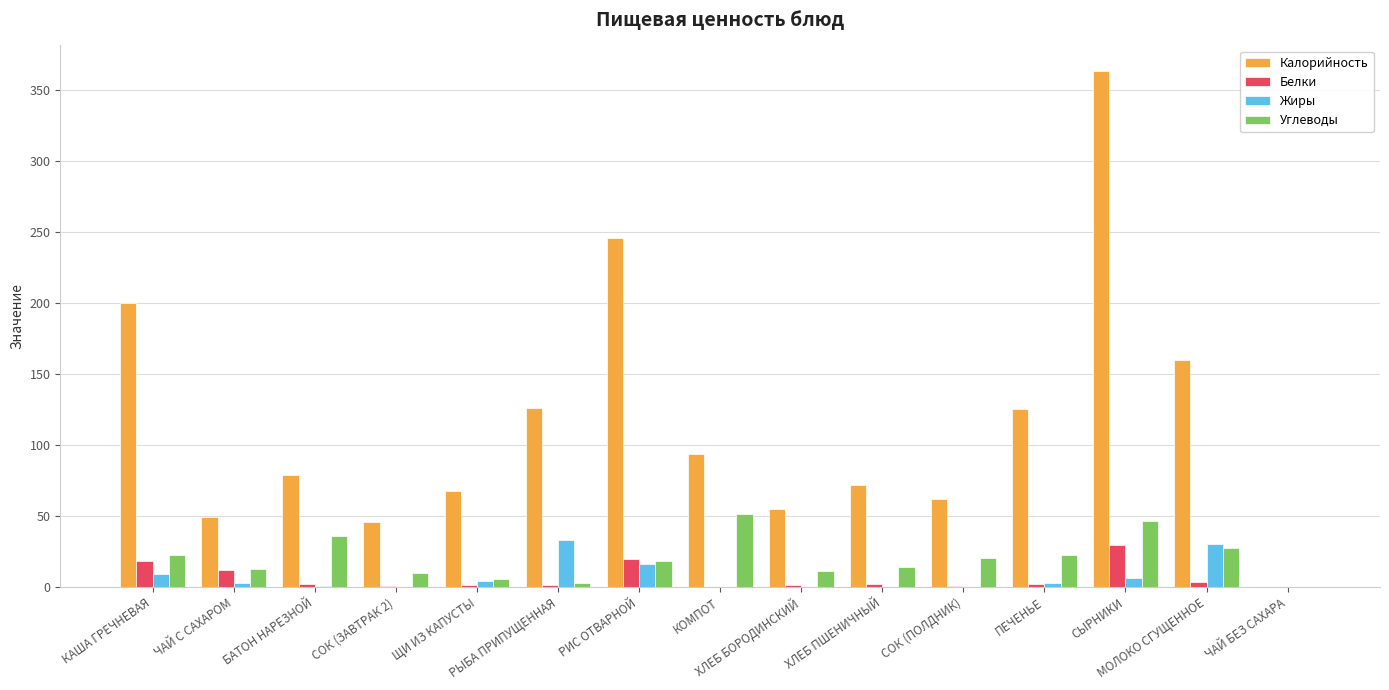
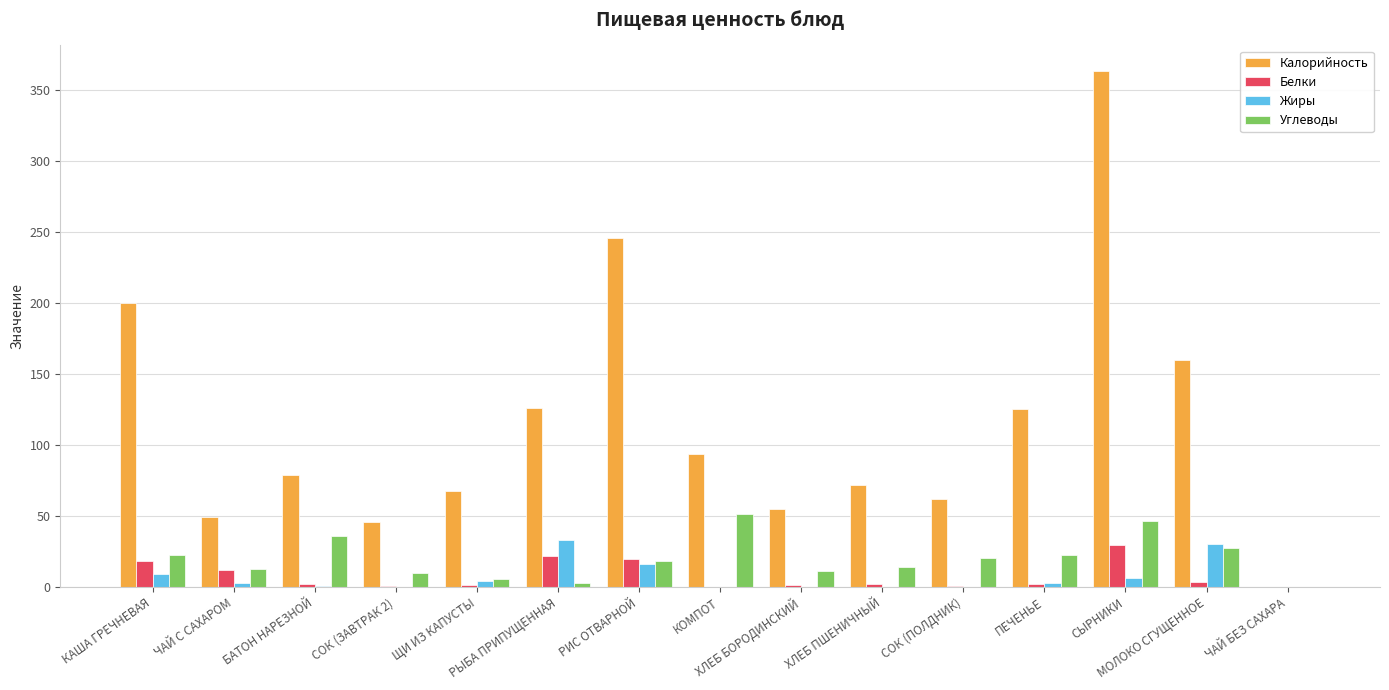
  {
    "Калорийность": {
      "КАША ГРЕЧНЕВАЯ": 200,
      "ЧАЙ С САХАРОМ": 49,
      "БАТОН НАРЕЗНОЙ": 79,
      "СОК (ЗАВТРАК 2)": 46,
      "ЩИ ИЗ КАПУСТЫ": 67,
      "РЫБА ПРИПУЩЕННАЯ": 126,
      "РИС ОТВАРНОЙ": 246,
      "КОМПОТ": 94,
      "ХЛЕБ БОРОДИНСКИЙ": 55,
      "ХЛЕБ ПШЕНИЧНЫЙ": 72,
      "СОК (ПОЛДНИК)": 62,
      "ПЕЧЕНЬЕ": 125,
      "СЫРНИКИ": 363,
      "МОЛОКО СГУЩЕННОЕ": 160,
      "ЧАЙ БЕЗ САХАРА": 0
    },
    "Белки": {
      "КАША ГРЕЧНЕВАЯ": 19,
      "ЧАЙ С САХАРОМ": 12,
      "БАТОН НАРЕЗНОЙ": 2,
-     "РЫБА ПРИПУЩЕННАЯ": 1,
+     "РЫБА ПРИПУЩЕННАЯ": 22,
      "РИС ОТВАРНОЙ": 20,
      "ХЛЕБ ПШЕНИЧНЫЙ": 2,
      "ПЕЧЕНЬЕ": 2,
      "СЫРНИКИ": 29,
      "МОЛОКО СГУЩЕННОЕ": 4,
      "ЧАЙ БЕЗ САХАРА": 0
    },
    "Жиры": {
      "КАША ГРЕЧНЕВАЯ": 9,
      "ЧАЙ С САХАРОМ": 3,
      "ЩИ ИЗ КАПУСТЫ": 4,
      "РЫБА ПРИПУЩЕННАЯ": 33,
      "РИС ОТВАРНОЙ": 16,
      "ПЕЧЕНЬЕ": 3,
      "СЫРНИКИ": 7,
      "МОЛОКО СГУЩЕННОЕ": 30,
      "ЧАЙ БЕЗ САХАРА": 0
    },
    "Углеводы": {
      "КАША ГРЕЧНЕВАЯ": 23,
      "ЧАЙ С САХАРОМ": 13,
      "БАТОН НАРЕЗНОЙ": 36,
      "СОК (ЗАВТРАК 2)": 10,
      "ЩИ ИЗ КАПУСТЫ": 6,
      "РЫБА ПРИПУЩЕННАЯ": 3,
      "РИС ОТВАРНОЙ": 18,
      "КОМПОТ": 51,
      "ХЛЕБ БОРОДИНСКИЙ": 12,
      "ХЛЕБ ПШЕНИЧНЫЙ": 14,
      "СОК (ПОЛДНИК)": 20,
      "ПЕЧЕНЬЕ": 22,
      "СЫРНИКИ": 46,
      "МОЛОКО СГУЩЕННОЕ": 28,
      "ЧАЙ БЕЗ САХАРА": 0
    }
  }
